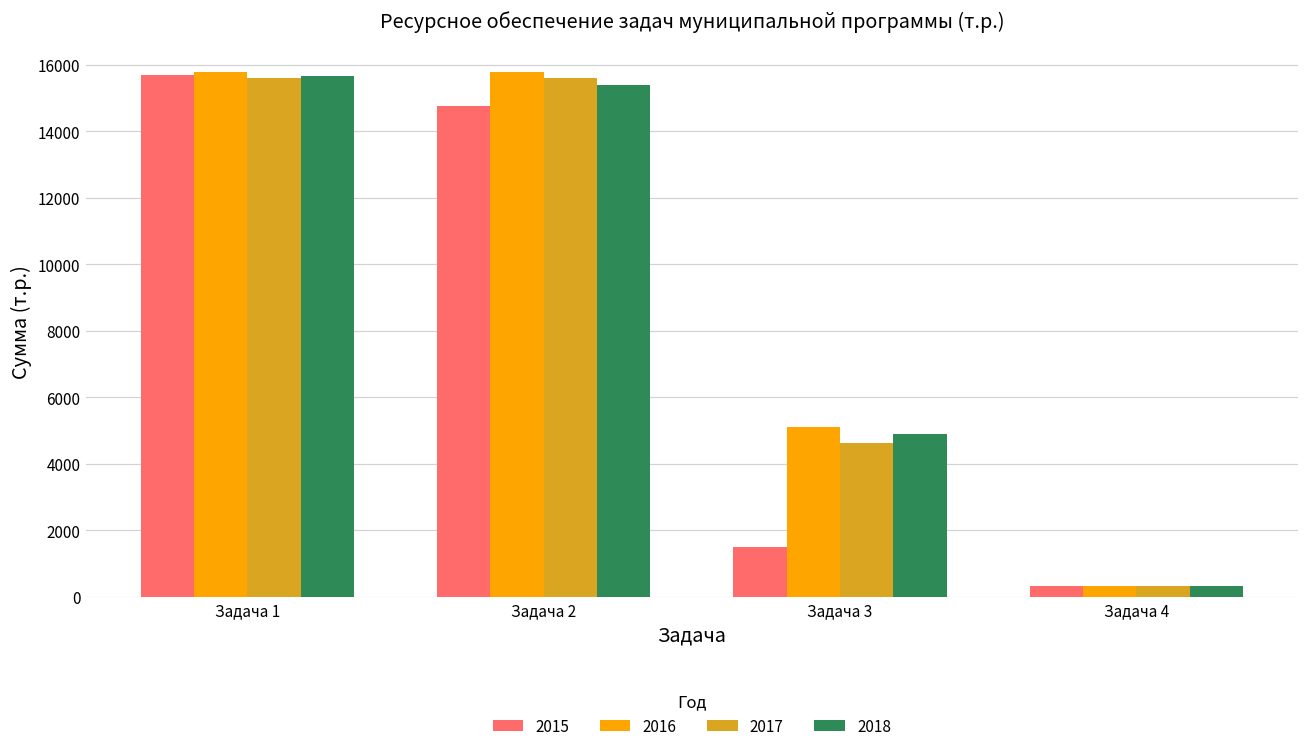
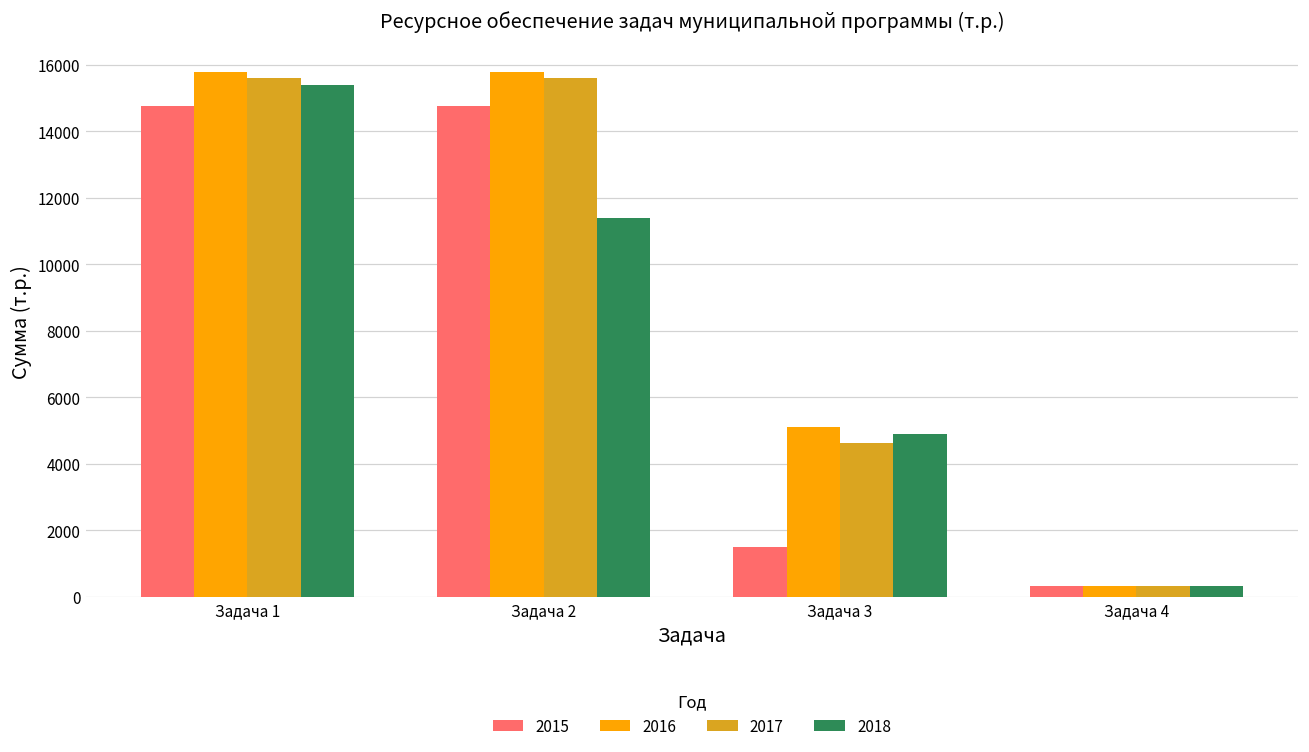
  {
    "2015": {
-     "Задача 1": 15700,
+     "Задача 1": 14800,
      "Задача 2": 14800,
      "Задача 3": 1500,
      "Задача 4": 300
    },
    "2018": {
-     "Задача 1": 15700,
-     "Задача 2": 15400,
+     "Задача 1": 15400,
+     "Задача 2": 11400,
      "Задача 3": 4900,
      "Задача 4": 300
    }
  }
